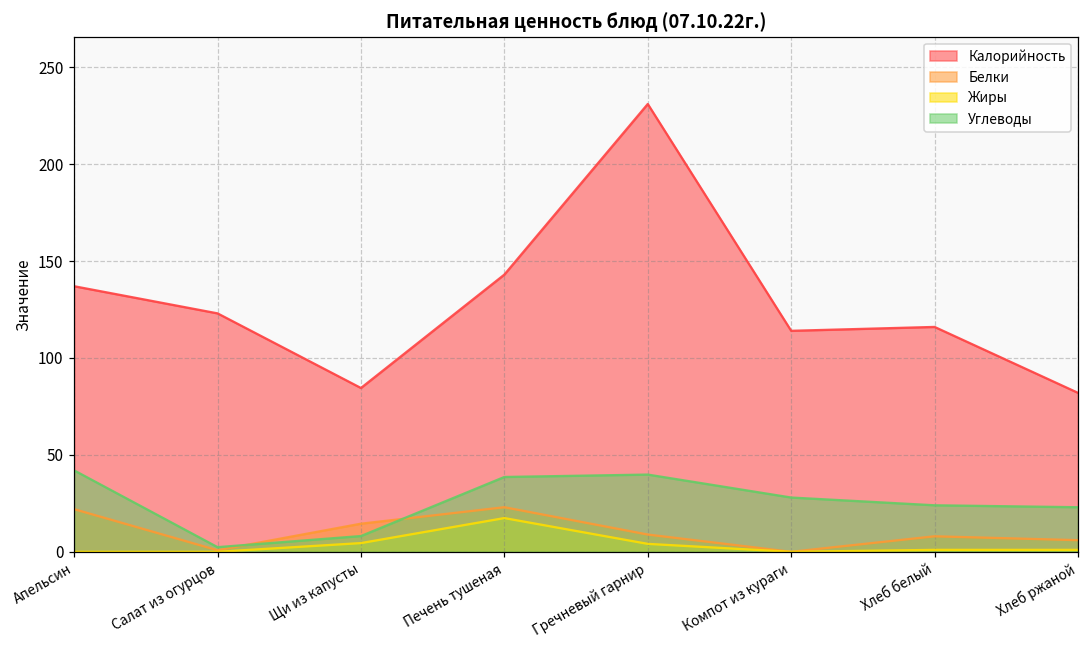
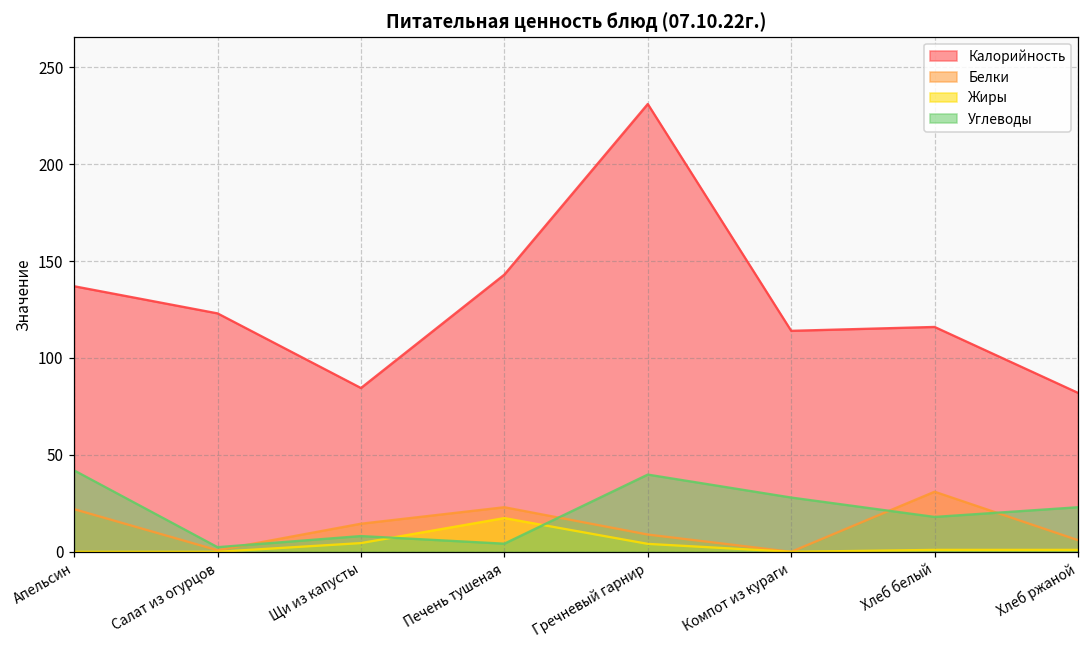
  {
    "Калорийность": {
      "Апельсин": 137,
      "Салат из огурцов": 123,
      "Щи из капусты": 85,
      "Печень тушеная": 143,
      "Гречневый гарнир": 231,
      "Компот из кураги": 114,
      "Хлеб белый": 116,
      "Хлеб ржаной": 82
    },
    "Белки": {
      "Апельсин": 22,
      "Щи из капусты": 15,
      "Печень тушеная": 23,
      "Гречневый гарнир": 9,
-     "Хлеб белый": 8,
+     "Хлеб белый": 31,
      "Хлеб ржаной": 6
    },
    "Жиры": {
      "Апельсин": 0,
      "Щи из капусты": 5,
      "Печень тушеная": 17,
      "Гречневый гарнир": 4,
      "Хлеб белый": 1,
      "Хлеб ржаной": 1
    },
    "Углеводы": {
      "Апельсин": 42,
      "Салат из огурцов": 2,
      "Щи из капусты": 8,
-     "Печень тушеная": 39,
+     "Печень тушеная": 4,
      "Гречневый гарнир": 40,
      "Компот из кураги": 28,
-     "Хлеб белый": 24,
+     "Хлеб белый": 18,
      "Хлеб ржаной": 23
    }
  }
